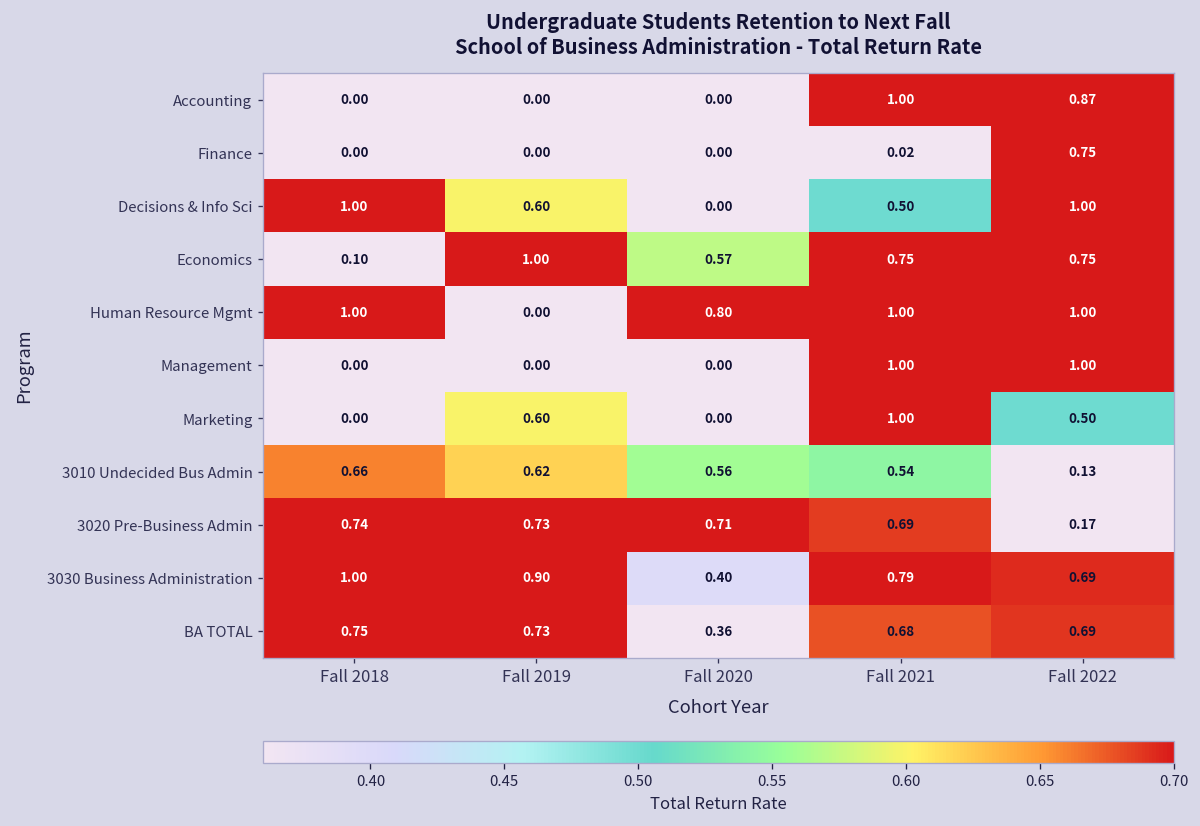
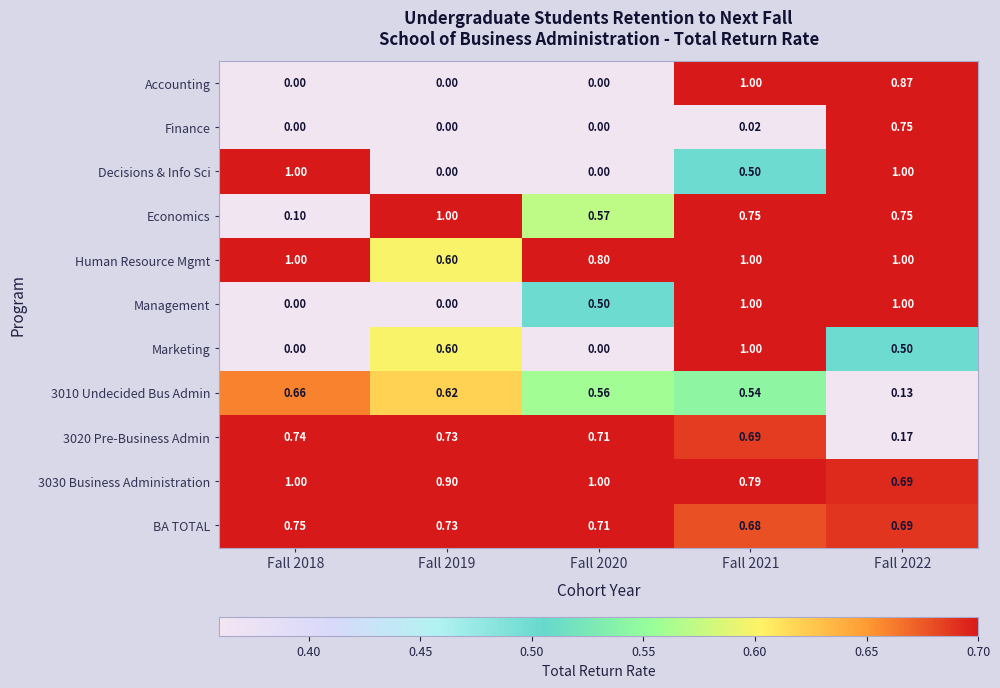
  {
    "Accounting": {
      "Fall 2018": 0.00,
      "Fall 2019": 0.00,
      "Fall 2020": 0.00,
      "Fall 2021": 1.00,
      "Fall 2022": 0.87
    },
    "Finance": {
      "Fall 2018": 0.00,
      "Fall 2019": 0.00,
      "Fall 2020": 0.00,
      "Fall 2021": 0.02,
      "Fall 2022": 0.75
    },
    "Decisions & Info Sci": {
      "Fall 2018": 1.00,
-     "Fall 2019": 0.60,
+     "Fall 2019": 0.00,
      "Fall 2020": 0.00,
      "Fall 2021": 0.50,
      "Fall 2022": 1.00
    },
    "Economics": {
      "Fall 2018": 0.10,
      "Fall 2019": 1.00,
      "Fall 2020": 0.57,
      "Fall 2021": 0.75,
      "Fall 2022": 0.75
    },
    "Human Resource Mgmt": {
      "Fall 2018": 1.00,
-     "Fall 2019": 0.00,
+     "Fall 2019": 0.60,
      "Fall 2020": 0.80,
      "Fall 2021": 1.00,
      "Fall 2022": 1.00
    },
    "Management": {
      "Fall 2018": 0.00,
      "Fall 2019": 0.00,
-     "Fall 2020": 0.00,
+     "Fall 2020": 0.50,
      "Fall 2021": 1.00,
      "Fall 2022": 1.00
    },
    "Marketing": {
      "Fall 2018": 0.00,
      "Fall 2019": 0.60,
      "Fall 2020": 0.00,
      "Fall 2021": 1.00,
      "Fall 2022": 0.50
    },
    "3010 Undecided Bus Admin": {
      "Fall 2018": 0.66,
      "Fall 2019": 0.62,
      "Fall 2020": 0.56,
      "Fall 2021": 0.54,
      "Fall 2022": 0.13
    },
    "3020 Pre-Business Admin": {
      "Fall 2018": 0.74,
      "Fall 2019": 0.73,
      "Fall 2020": 0.71,
      "Fall 2021": 0.69,
      "Fall 2022": 0.17
    },
    "3030 Business Administration": {
      "Fall 2018": 1.00,
      "Fall 2019": 0.90,
-     "Fall 2020": 0.40,
+     "Fall 2020": 1.00,
      "Fall 2021": 0.79,
      "Fall 2022": 0.69
    },
    "BA TOTAL": {
      "Fall 2018": 0.75,
      "Fall 2019": 0.73,
-     "Fall 2020": 0.36,
+     "Fall 2020": 0.71,
      "Fall 2021": 0.68,
      "Fall 2022": 0.69
    }
  }
